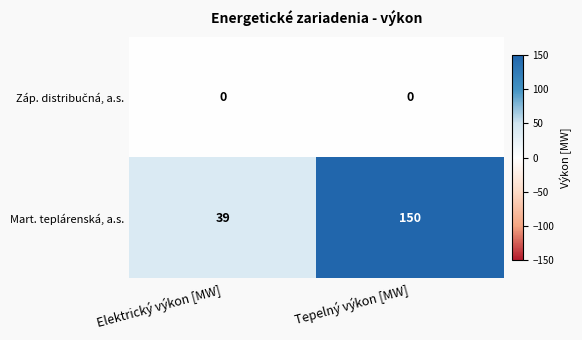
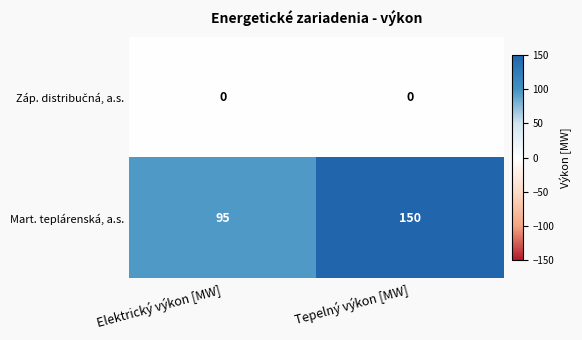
  {
    "Záp. distribučná, a.s.": {
      "Elektrický výkon [MW]": 0,
      "Tepelný výkon [MW]": 0
    },
    "Mart. teplárenská, a.s.": {
-     "Elektrický výkon [MW]": 39,
+     "Elektrický výkon [MW]": 95,
      "Tepelný výkon [MW]": 150
    }
  }
